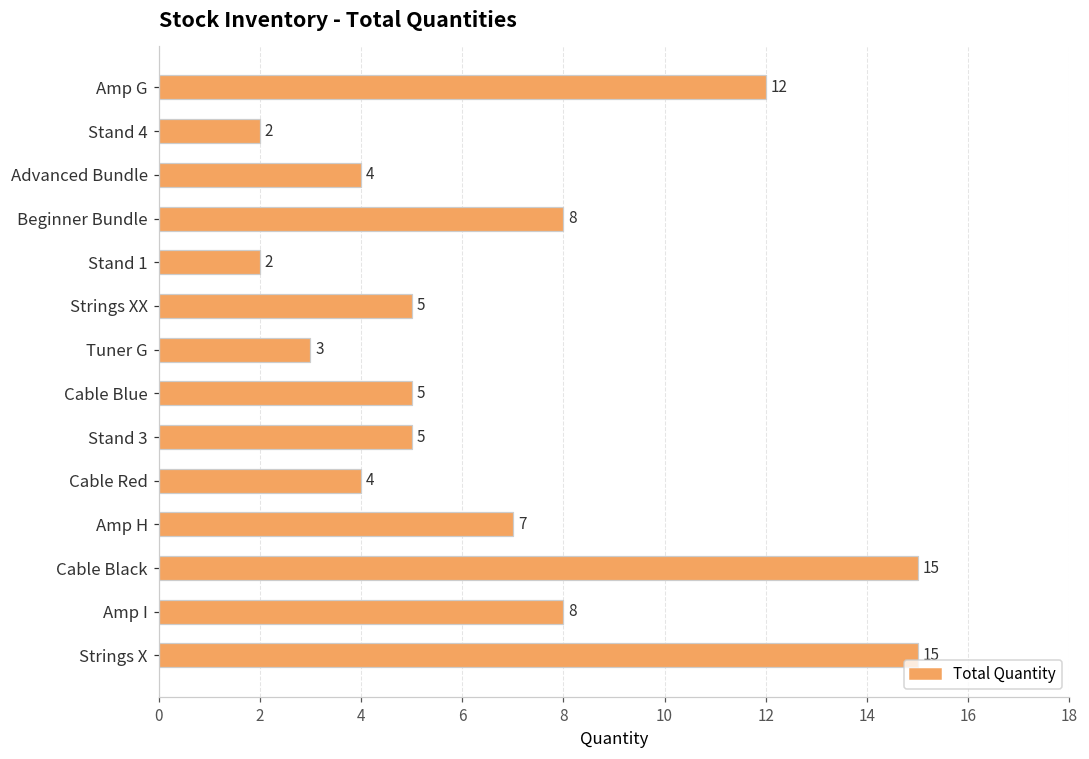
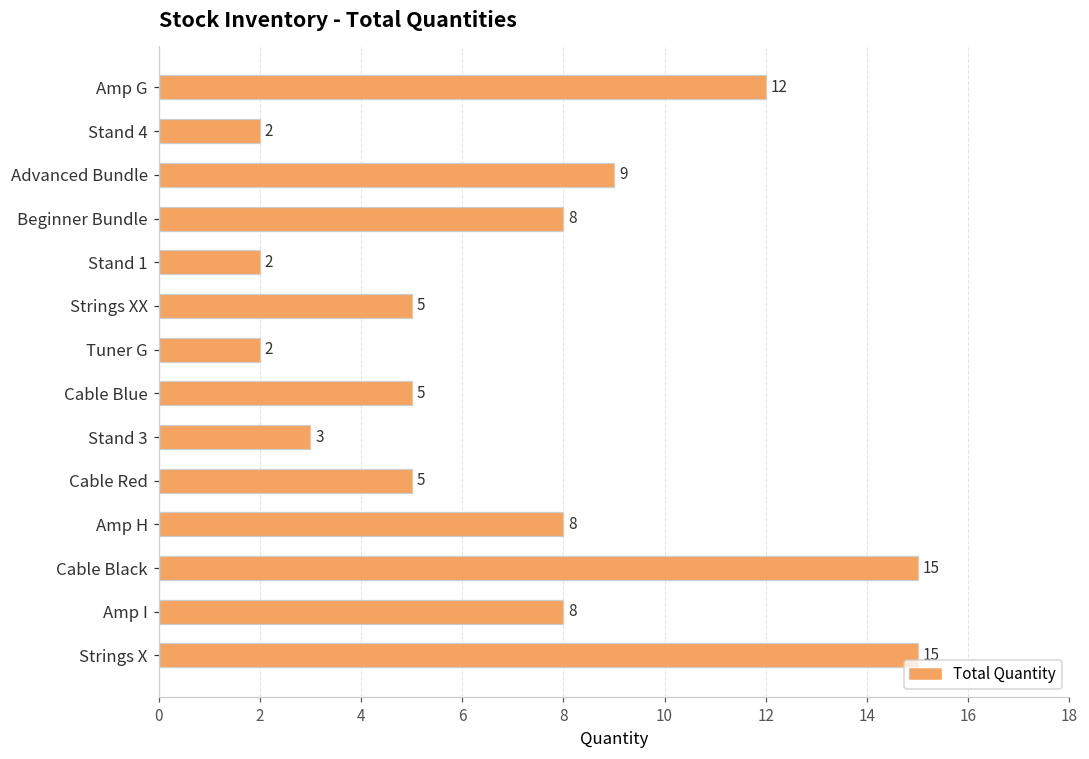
  {
    "Amp G": 12,
    "Stand 4": 2,
-   "Advanced Bundle": 4,
+   "Advanced Bundle": 9,
    "Beginner Bundle": 8,
    "Stand 1": 2,
    "Strings XX": 5,
-   "Tuner G": 3,
+   "Tuner G": 2,
    "Cable Blue": 5,
-   "Stand 3": 5,
-   "Cable Red": 4,
-   "Amp H": 7,
+   "Stand 3": 3,
+   "Cable Red": 5,
+   "Amp H": 8,
    "Cable Black": 15,
    "Amp I": 8
  }
